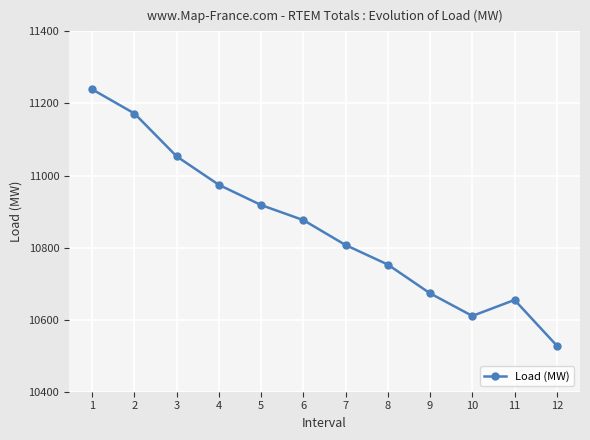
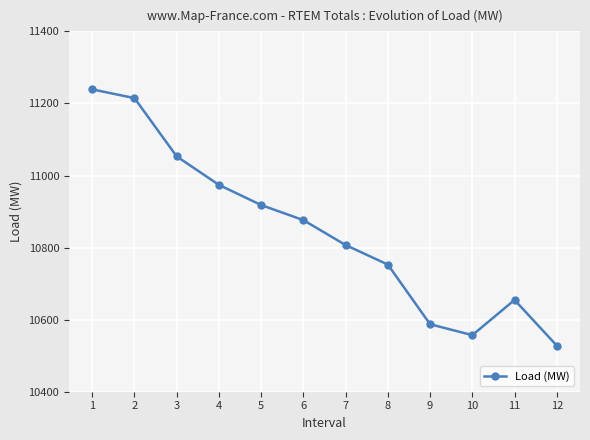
  {
    "1": 11240,
-   "2": 11170,
+   "2": 11210,
    "3": 11050,
    "4": 10970,
    "5": 10920,
    "6": 10880,
    "7": 10810,
    "8": 10750,
-   "9": 10670,
-   "10": 10610,
+   "9": 10590,
+   "10": 10560,
    "11": 10650,
    "12": 10530
  }
